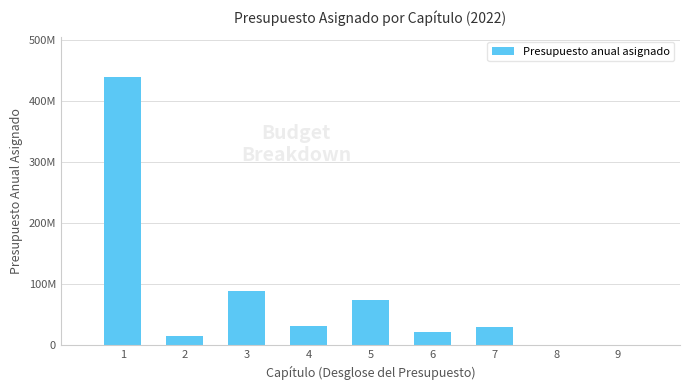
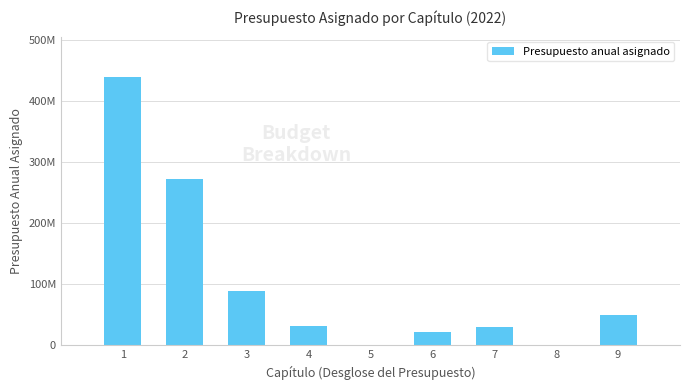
  {
    "1": 440000000,
-   "2": 20000000,
+   "2": 270000000,
    "3": 90000000,
    "4": 30000000,
-   "5": 70000000,
+   "5": 0,
    "6": 20000000,
    "7": 30000000,
    "8": 0,
-   "9": 0
+   "9": 50000000
  }
